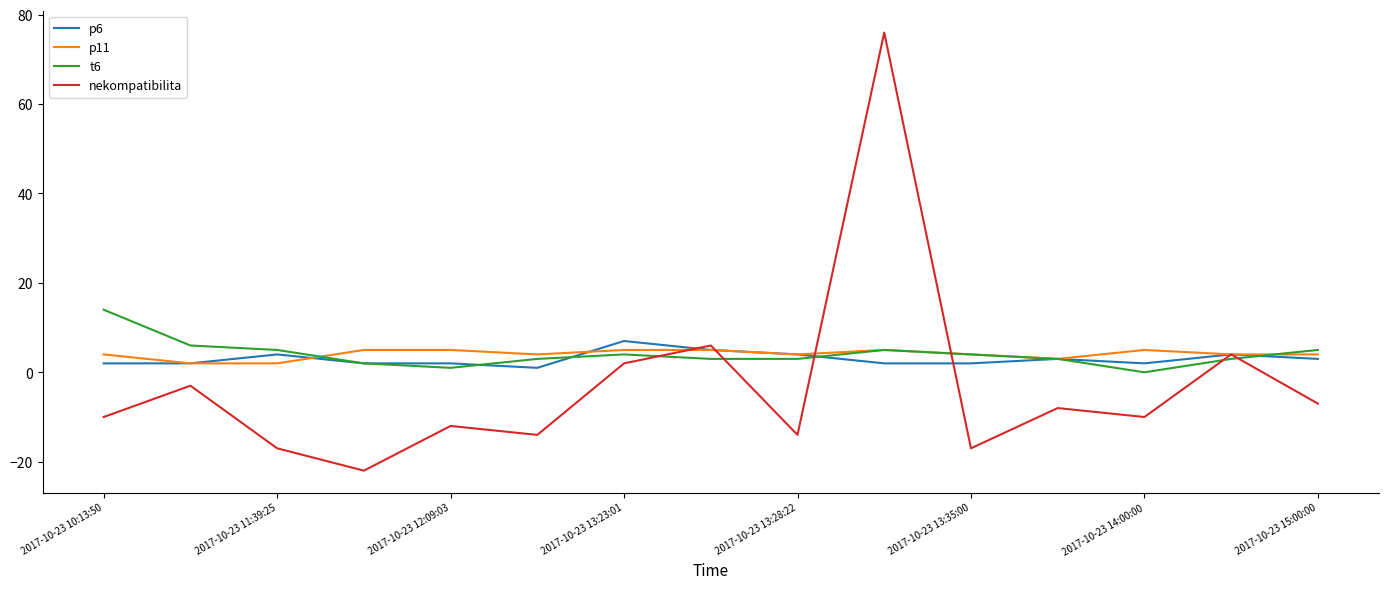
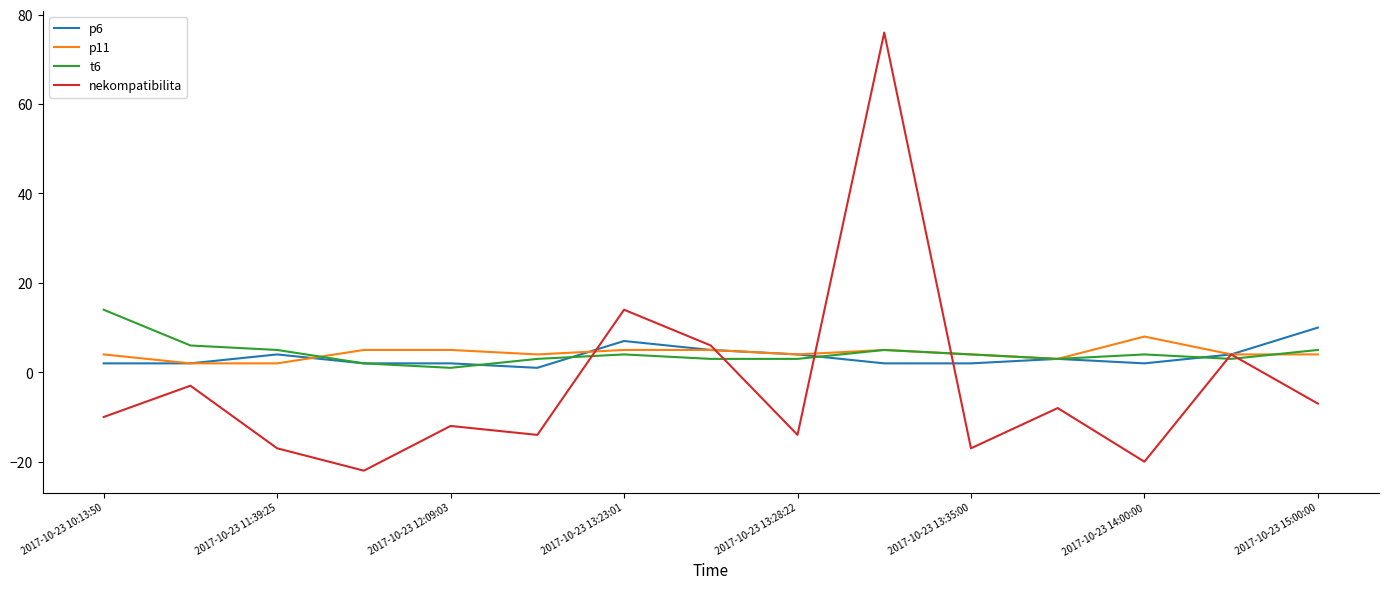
  {
    "p6": {
      "2017-10-23 10:13:50": 2,
      "2017-10-23 11:39:25": 4,
      "2017-10-23 12:09:03": 2,
      "2017-10-23 13:23:01": 7,
      "2017-10-23 13:35:00": 2,
      "2017-10-23 14:00:00": 2,
-     "2017-10-23 15:00:00": 3
+     "2017-10-23 15:00:00": 10
    },
    "p11": {
      "2017-10-23 10:13:50": 4,
      "2017-10-23 11:39:25": 2,
      "2017-10-23 12:09:03": 5,
      "2017-10-23 13:23:01": 5,
-     "2017-10-23 14:00:00": 5,
+     "2017-10-23 14:00:00": 8,
      "2017-10-23 15:00:00": 4
    },
    "t6": {
      "2017-10-23 10:13:50": 14,
      "2017-10-23 11:39:25": 5,
      "2017-10-23 12:09:03": 1,
      "2017-10-23 13:23:01": 4,
      "2017-10-23 13:28:22": 3,
-     "2017-10-23 14:00:00": 0,
+     "2017-10-23 14:00:00": 4,
      "2017-10-23 15:00:00": 5
    },
    "nekompatibilita": {
      "2017-10-23 10:13:50": -10,
      "2017-10-23 11:39:25": -17,
      "2017-10-23 12:09:03": -12,
-     "2017-10-23 13:23:01": 2,
+     "2017-10-23 13:23:01": 14,
      "2017-10-23 13:28:22": -14,
      "2017-10-23 13:35:00": -17,
-     "2017-10-23 14:00:00": -10,
+     "2017-10-23 14:00:00": -20,
      "2017-10-23 15:00:00": -7
    }
  }
